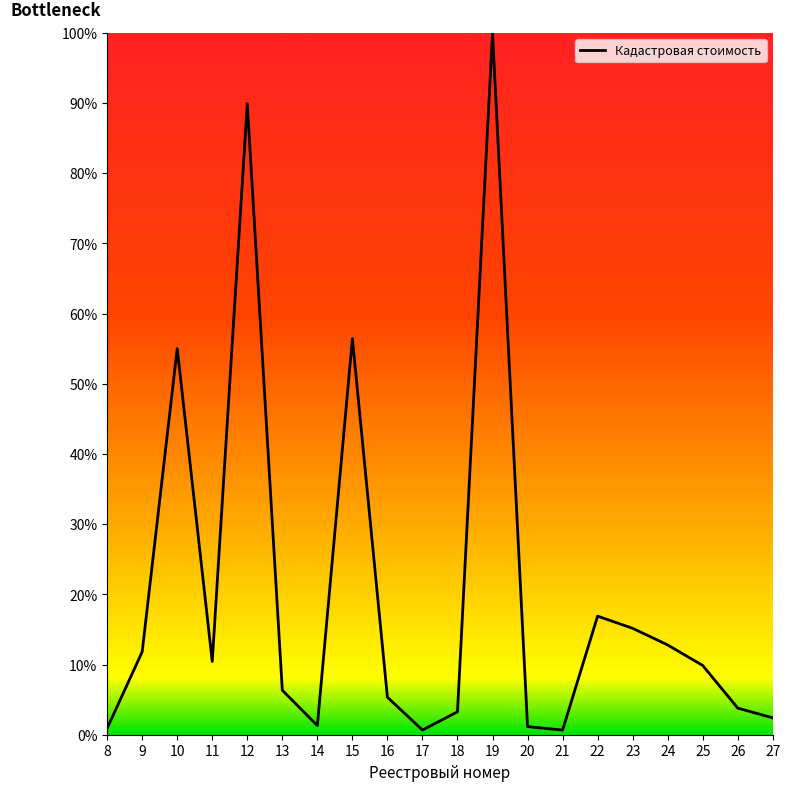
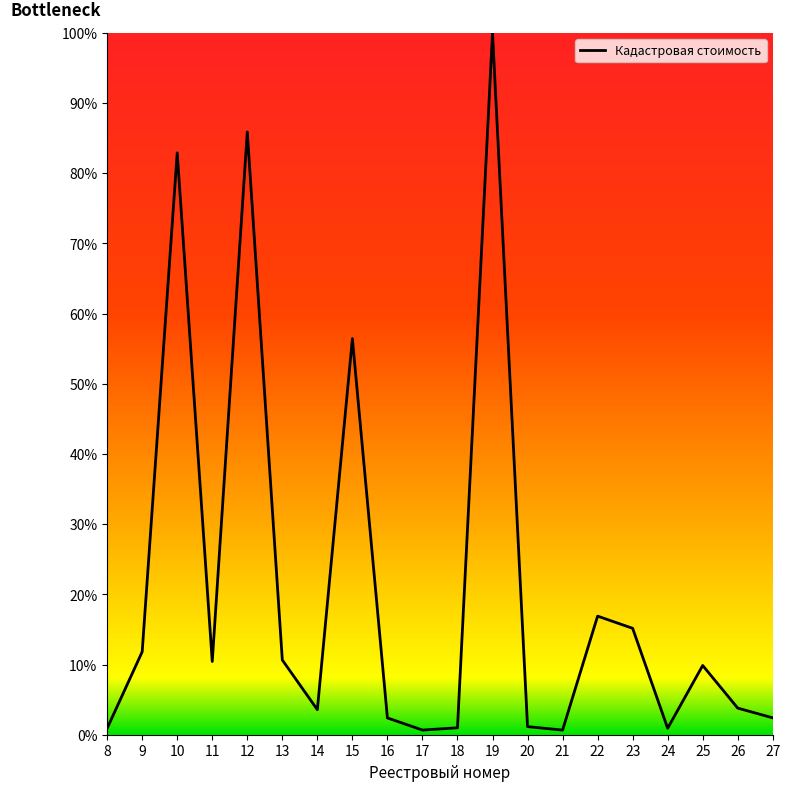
  {
    "8": "1%",
    "9": "12%",
-   "10": "55%",
+   "10": "83%",
    "11": "10%",
-   "12": "90%",
-   "13": "6%",
-   "14": "1%",
+   "12": "86%",
+   "13": "11%",
+   "14": "4%",
    "15": "56%",
-   "16": "5%",
+   "16": "2%",
    "17": "1%",
-   "18": "3%",
+   "18": "1%",
    "19": "100%",
    "20": "1%",
    "21": "1%",
    "22": "17%",
    "23": "15%",
-   "24": "13%",
+   "24": "1%",
    "25": "10%",
    "26": "4%",
    "27": "2%"
  }
